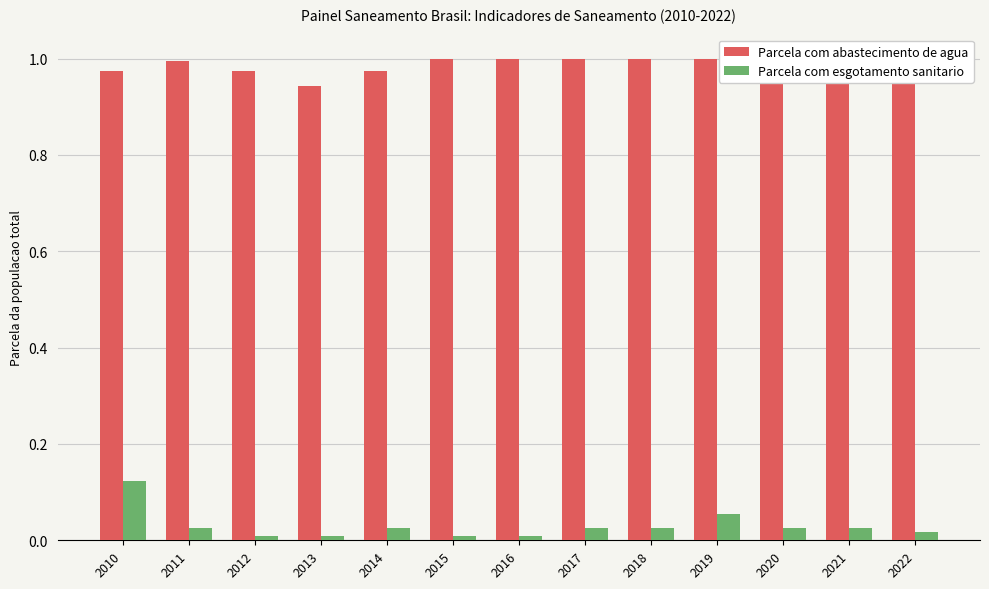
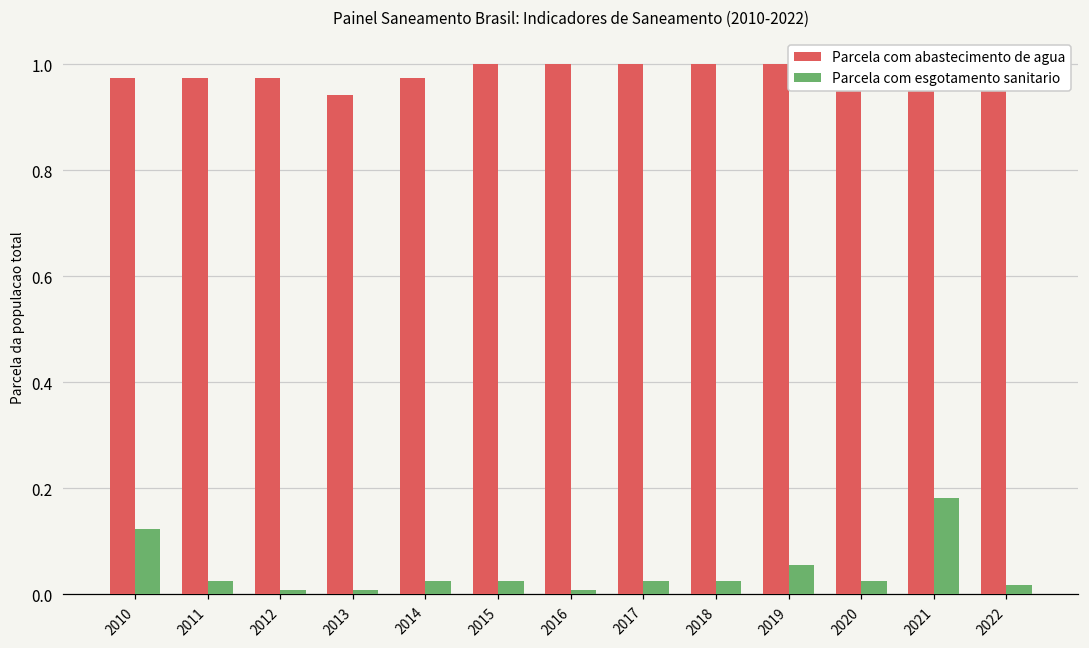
  {
    "Parcela com abastecimento de agua": {
      "2010": 0.98,
-     "2011": 1.00,
+     "2011": 0.98,
      "2012": 0.98,
      "2013": 0.94,
      "2014": 0.98,
      "2015": 1.00,
      "2016": 1.00,
      "2017": 1.00,
      "2018": 1.00,
      "2019": 1.00
    },
    "Parcela com esgotamento sanitario": {
      "2010": 0.12,
      "2011": 0.03,
      "2012": 0.01,
      "2013": 0.01,
      "2014": 0.03,
-     "2015": 0.01,
+     "2015": 0.03,
      "2016": 0.01,
      "2017": 0.03,
      "2018": 0.03,
      "2019": 0.06,
      "2020": 0.03,
-     "2021": 0.03,
+     "2021": 0.18,
      "2022": 0.02
    }
  }
